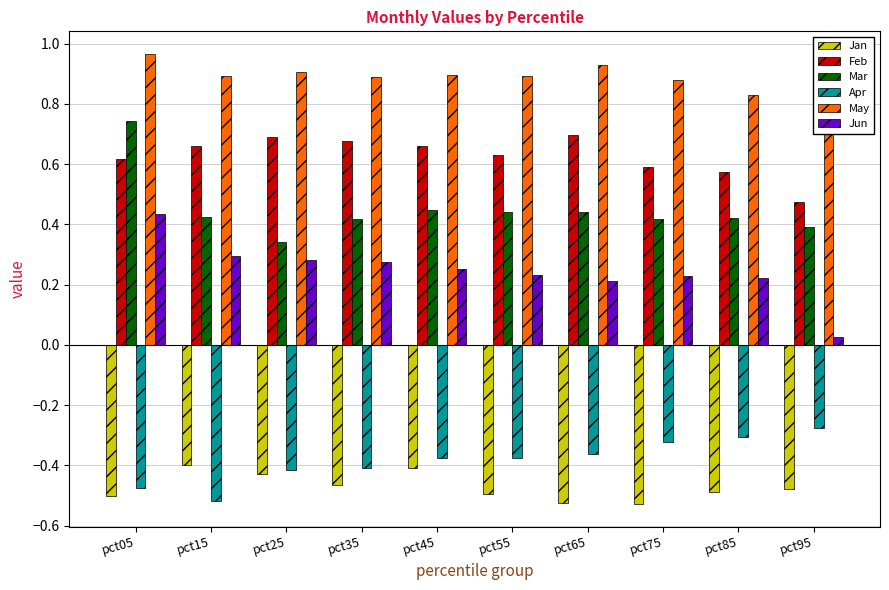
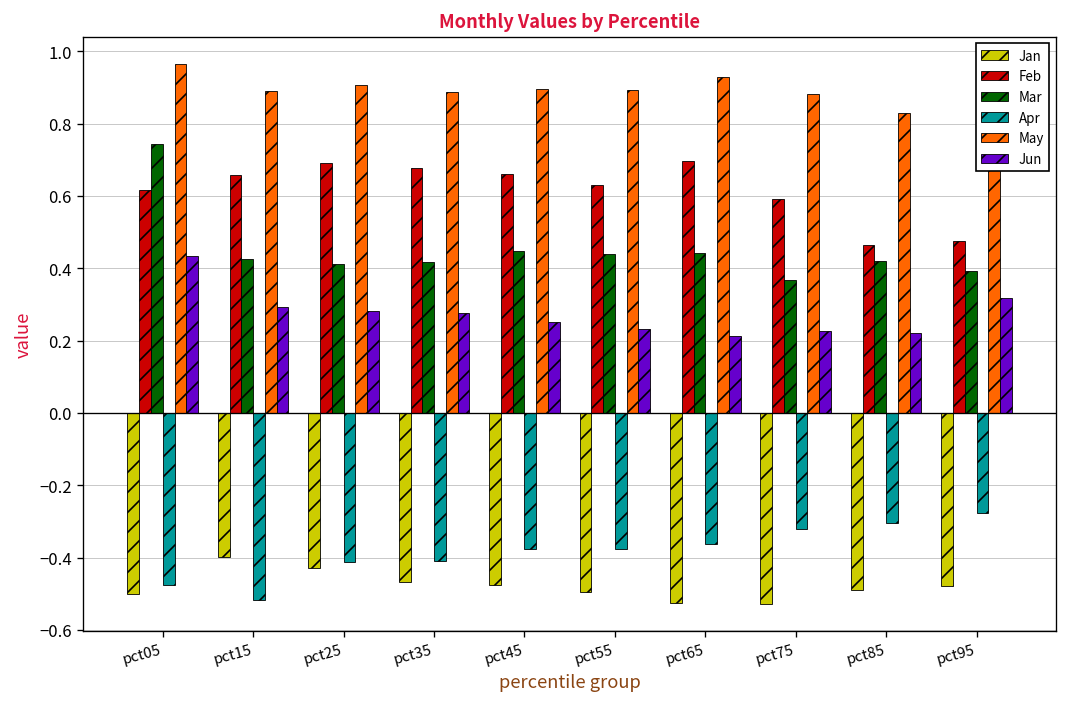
  {
    "Jan": {
      "pct05": -0.50,
      "pct15": -0.40,
      "pct25": -0.43,
      "pct35": -0.47,
-     "pct45": -0.41,
+     "pct45": -0.48,
      "pct55": -0.49,
      "pct65": -0.53,
      "pct75": -0.53,
      "pct85": -0.49,
      "pct95": -0.48
    },
    "Feb": {
      "pct05": 0.62,
      "pct15": 0.66,
      "pct25": 0.69,
      "pct35": 0.68,
      "pct45": 0.66,
      "pct55": 0.63,
      "pct65": 0.70,
      "pct75": 0.59,
-     "pct85": 0.57,
+     "pct85": 0.46,
      "pct95": 0.48
    },
    "Mar": {
      "pct05": 0.74,
      "pct15": 0.43,
-     "pct25": 0.34,
+     "pct25": 0.41,
      "pct35": 0.42,
      "pct45": 0.45,
      "pct55": 0.44,
      "pct65": 0.44,
-     "pct75": 0.42,
+     "pct75": 0.37,
      "pct85": 0.42,
      "pct95": 0.39
    },
    "Apr": {
      "pct05": -0.48,
      "pct15": -0.52,
      "pct25": -0.41,
      "pct35": -0.41,
      "pct45": -0.38,
      "pct55": -0.38,
      "pct65": -0.36,
      "pct75": -0.32,
      "pct85": -0.30,
      "pct95": -0.28
    },
    "May": {
      "pct05": 0.97,
      "pct15": 0.89,
      "pct25": 0.91,
      "pct35": 0.89,
      "pct45": 0.90,
      "pct55": 0.89,
      "pct65": 0.93,
      "pct75": 0.88,
      "pct85": 0.83
    },
    "Jun": {
      "pct05": 0.43,
      "pct15": 0.29,
      "pct25": 0.28,
      "pct35": 0.28,
      "pct45": 0.25,
      "pct55": 0.23,
      "pct65": 0.21,
      "pct75": 0.23,
      "pct85": 0.22,
-     "pct95": 0.03
+     "pct95": 0.32
    }
  }
